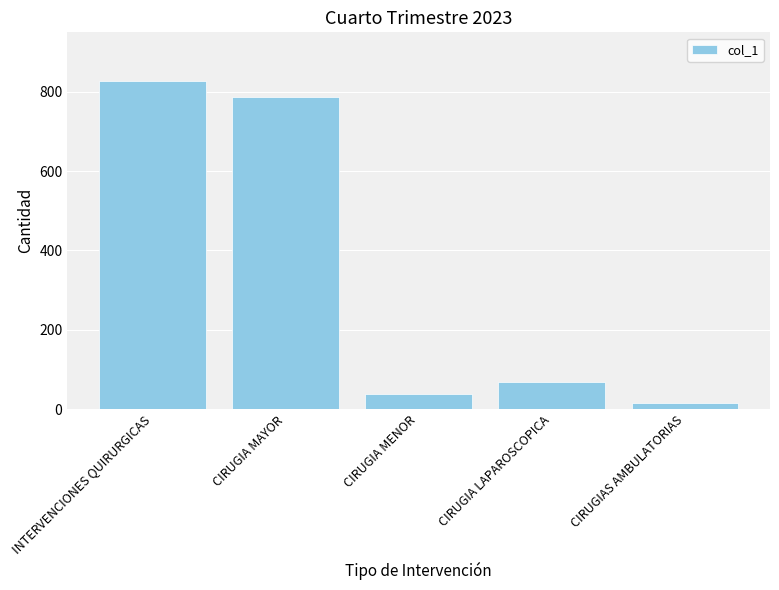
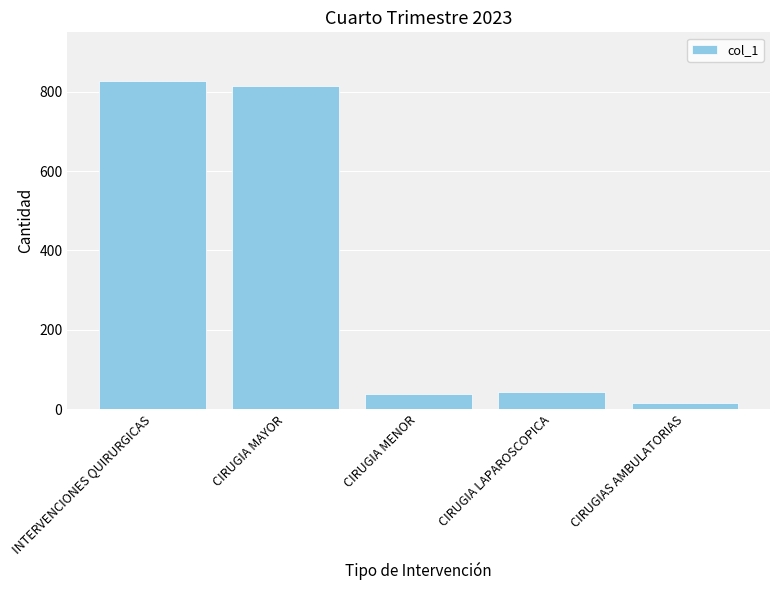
  {
    "INTERVENCIONES QUIRURGICAS": 830,
-   "CIRUGIA MAYOR": 790,
+   "CIRUGIA MAYOR": 810,
    "CIRUGIA MENOR": 40,
-   "CIRUGIA LAPAROSCOPICA": 70,
+   "CIRUGIA LAPAROSCOPICA": 40,
    "CIRUGIAS AMBULATORIAS": 20
  }
